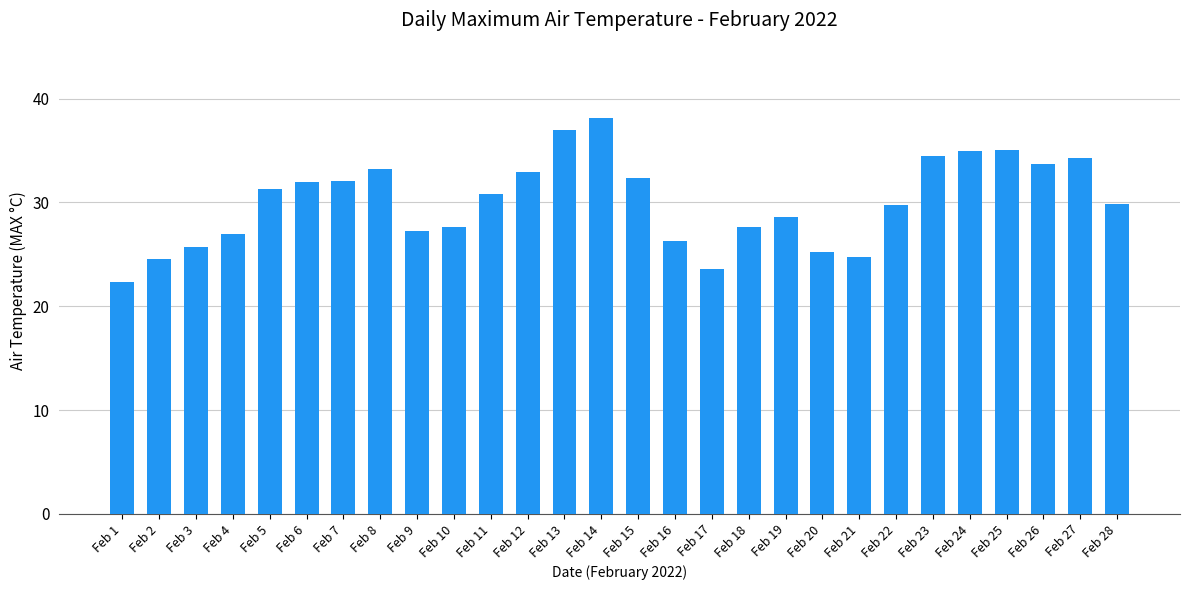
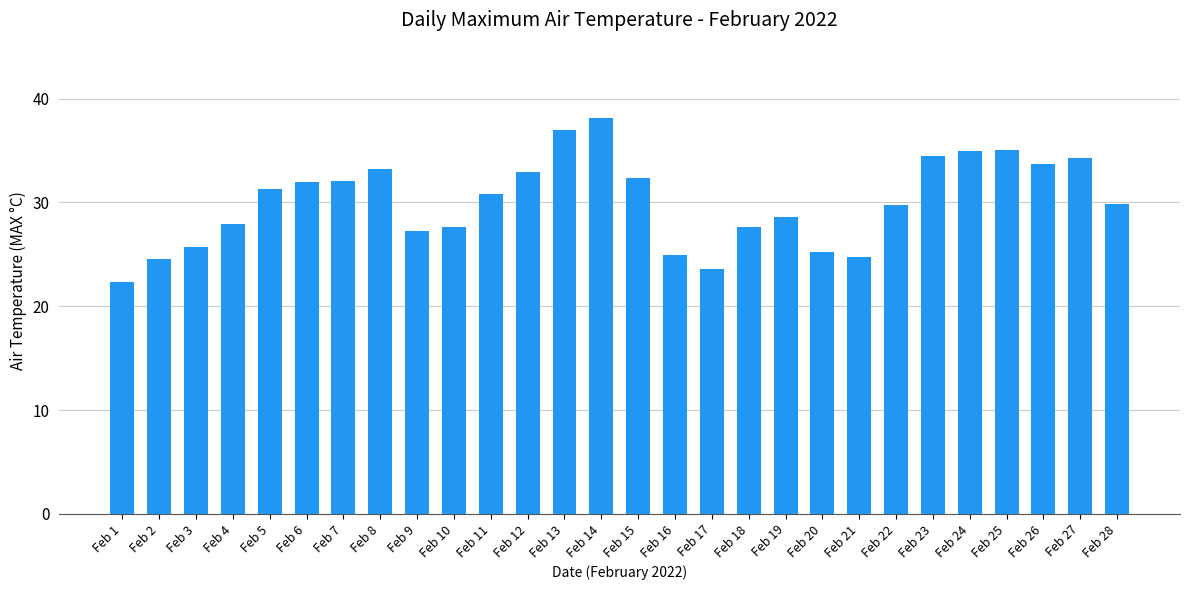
  {
    "Feb 1": 22.3,
    "Feb 2": 24.6,
    "Feb 3": 25.7,
-   "Feb 4": 27.0,
+   "Feb 4": 27.9,
    "Feb 5": 31.3,
    "Feb 6": 32.0,
    "Feb 7": 32.1,
    "Feb 8": 33.2,
    "Feb 9": 27.3,
    "Feb 10": 27.6,
    "Feb 11": 30.8,
    "Feb 12": 32.9,
    "Feb 13": 37.0,
    "Feb 14": 38.1,
    "Feb 15": 32.4,
-   "Feb 16": 26.3,
+   "Feb 16": 24.9,
    "Feb 17": 23.6,
    "Feb 18": 27.6,
    "Feb 19": 28.6,
    "Feb 20": 25.2,
    "Feb 21": 24.7,
    "Feb 22": 29.8,
    "Feb 23": 34.5,
    "Feb 24": 35.0,
    "Feb 25": 35.1,
    "Feb 26": 33.7,
    "Feb 27": 34.3,
    "Feb 28": 29.9
  }
